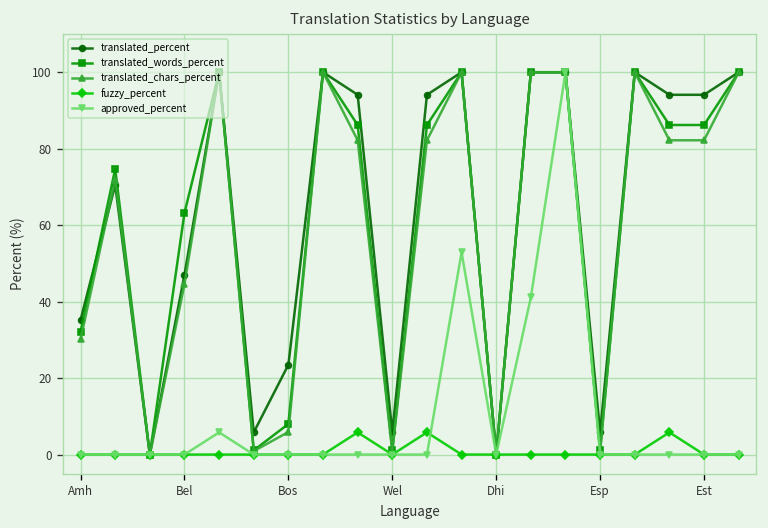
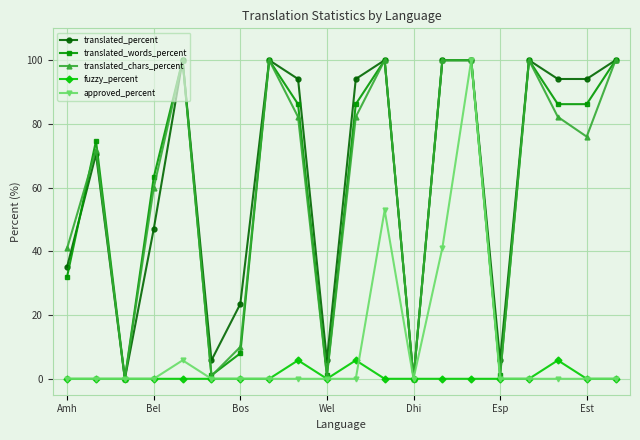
  {
    "translated_chars_percent": {
-     "Amh": 30,
-     "Bel": 45,
-     "Bos": 6,
-     "Est": 82
+     "Amh": 41,
+     "Bel": 60,
+     "Bos": 10,
+     "Est": 76
    }
  }
